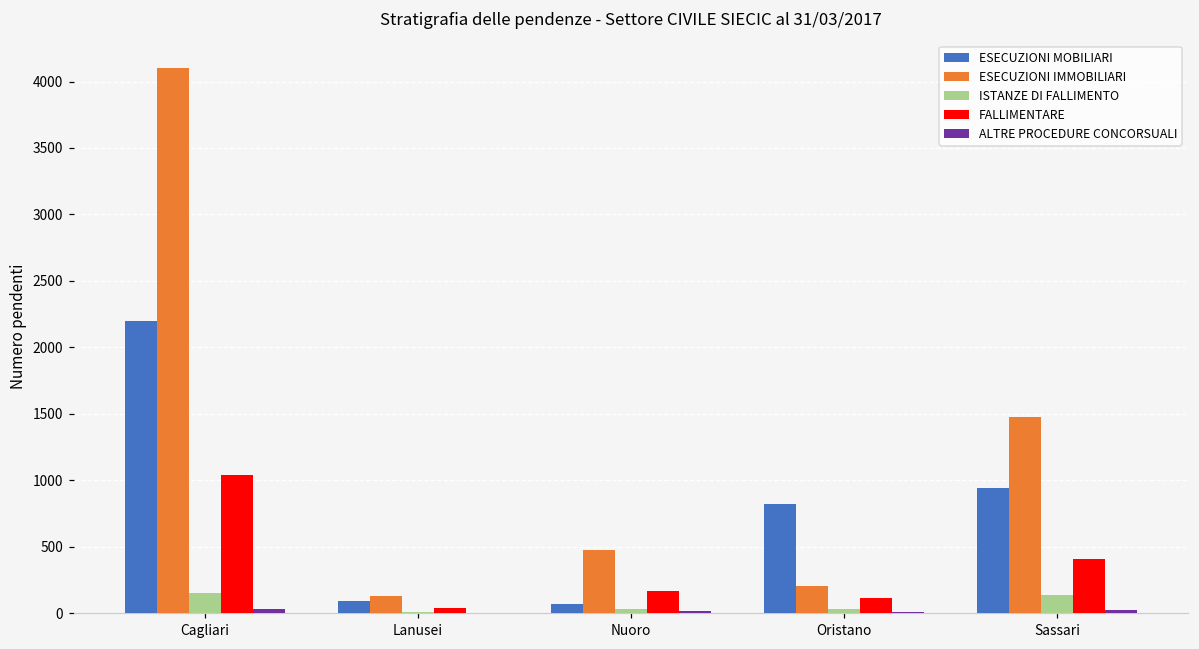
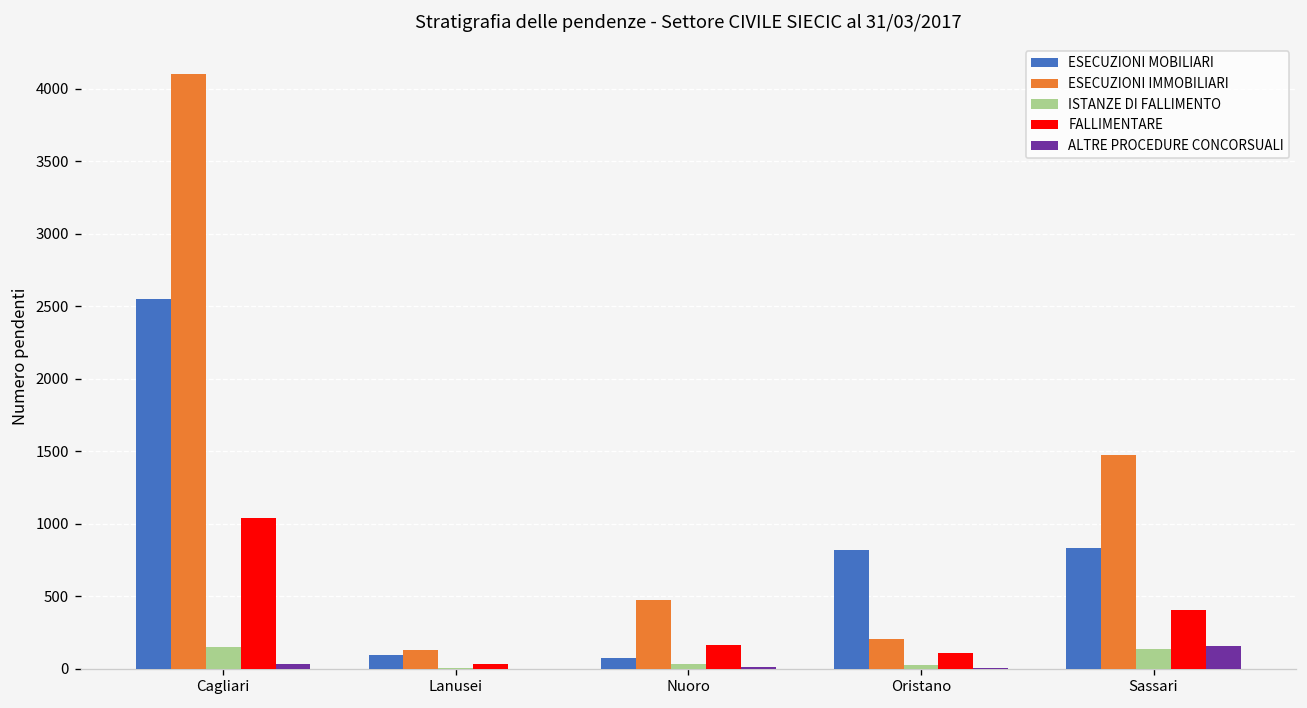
  {
    "ESECUZIONI MOBILIARI": {
-     "Cagliari": 2200,
+     "Cagliari": 2550,
      "Lanusei": 90,
      "Nuoro": 70,
      "Oristano": 820,
-     "Sassari": 940
+     "Sassari": 840
    },
    "ESECUZIONI IMMOBILIARI": {
      "Cagliari": 4100,
      "Lanusei": 130,
      "Nuoro": 480,
      "Oristano": 200,
      "Sassari": 1470
    },
    "ISTANZE DI FALLIMENTO": {
      "Cagliari": 150,
      "Nuoro": 30,
      "Oristano": 30,
      "Sassari": 140
    },
    "FALLIMENTARE": {
      "Cagliari": 1040,
      "Lanusei": 40,
      "Nuoro": 160,
      "Oristano": 110,
      "Sassari": 410
    },
    "ALTRE PROCEDURE CONCORSUALI": {
      "Cagliari": 30,
      "Lanusei": 0,
-     "Sassari": 20
+     "Sassari": 160
    }
  }
